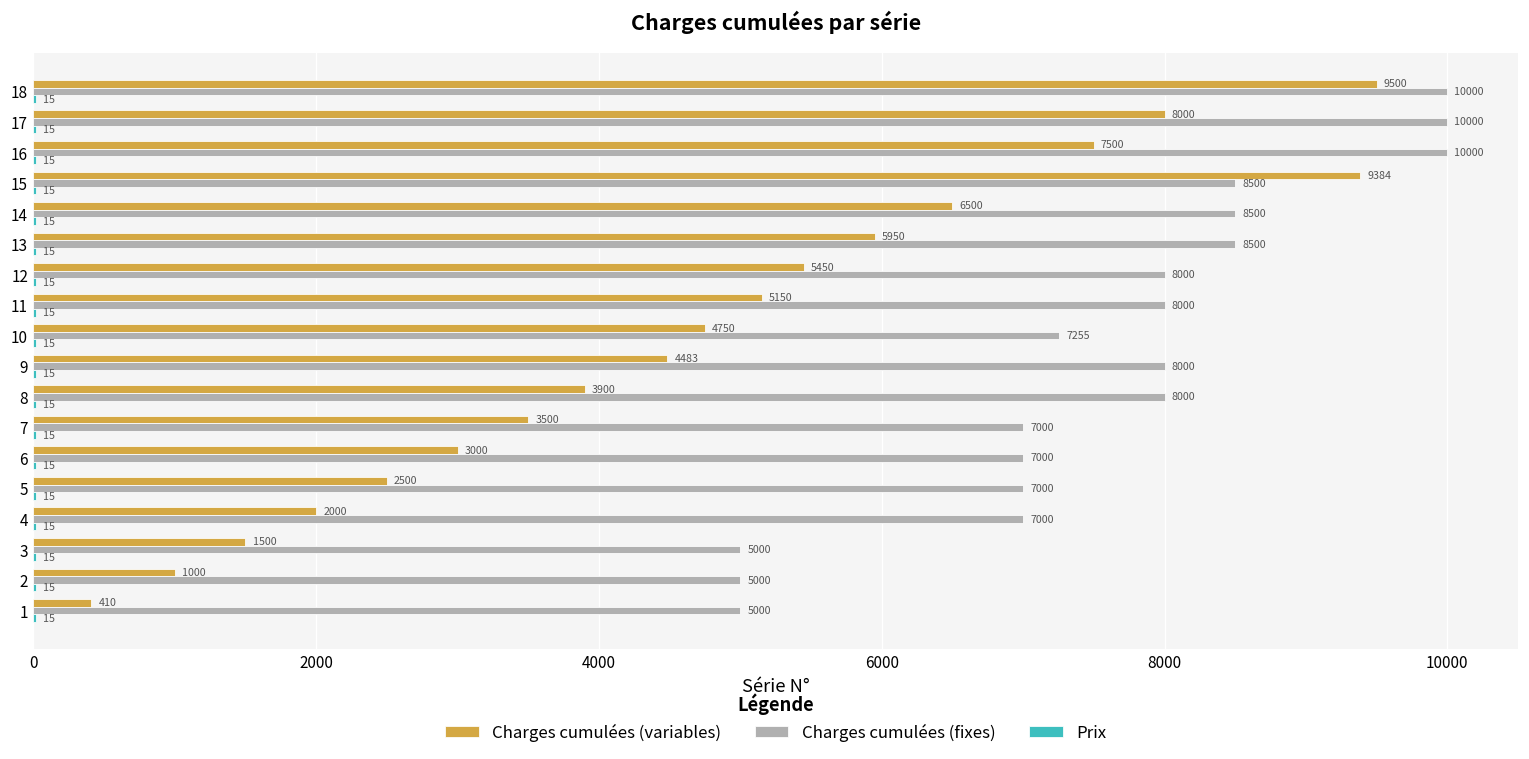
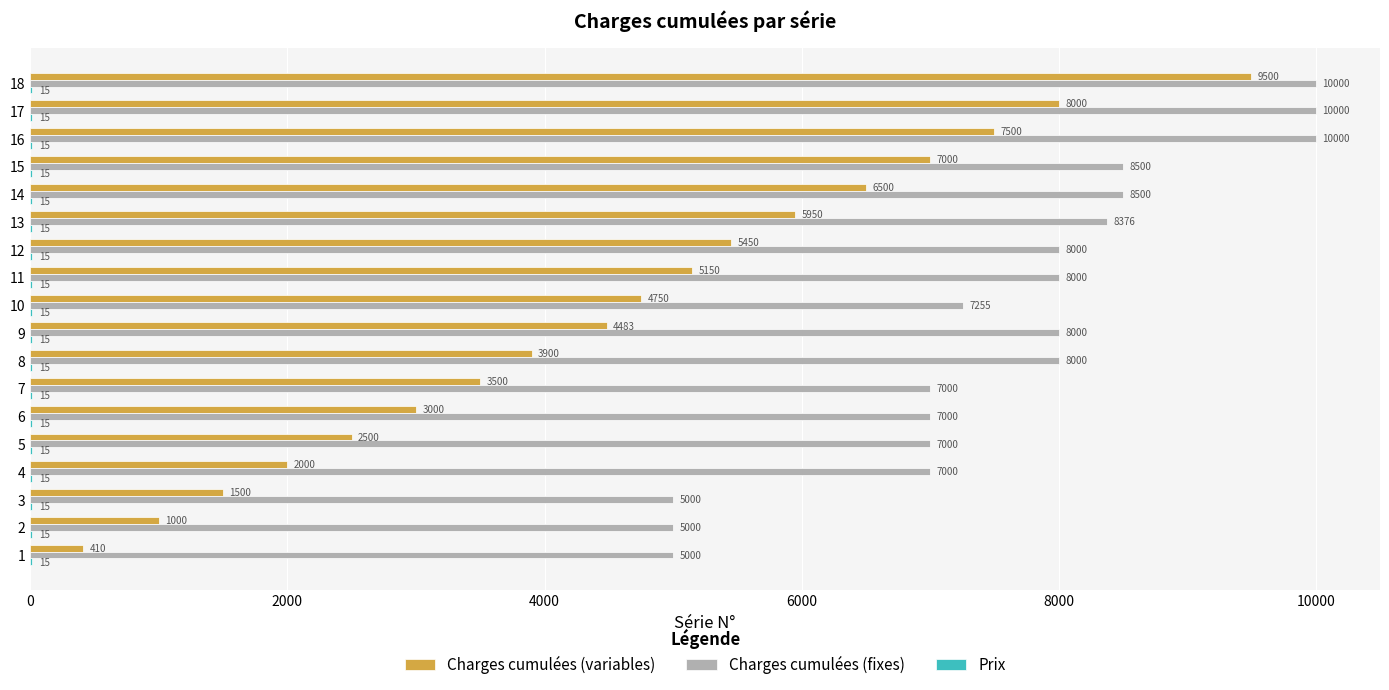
  {
    "Charges cumulées (variables)": {
      "18": 9500,
      "17": 8000,
      "16": 7500,
-     "15": 9384,
+     "15": 7000,
      "14": 6500,
      "13": 5950,
      "12": 5450,
      "11": 5150,
      "10": 4750,
      "9": 4483,
      "8": 3900,
      "7": 3500,
      "6": 3000,
      "5": 2500,
      "4": 2000,
      "3": 1500,
      "2": 1000,
      "1": 410
    },
    "Charges cumulées (fixes)": {
      "18": 10000,
      "17": 10000,
      "16": 10000,
      "15": 8500,
      "14": 8500,
-     "13": 8500,
+     "13": 8376,
      "12": 8000,
      "11": 8000,
      "10": 7255,
      "9": 8000,
      "8": 8000,
      "7": 7000,
      "6": 7000,
      "5": 7000,
      "4": 7000,
      "3": 5000,
      "2": 5000,
      "1": 5000
    },
    "Prix": {
      "18": 15,
      "17": 15,
      "16": 15,
      "15": 15,
      "14": 15,
      "13": 15,
      "12": 15,
      "11": 15,
      "10": 15,
      "9": 15,
      "8": 15,
      "7": 15,
      "6": 15,
      "5": 15,
      "4": 15,
      "3": 15,
      "2": 15,
      "1": 15
    }
  }
